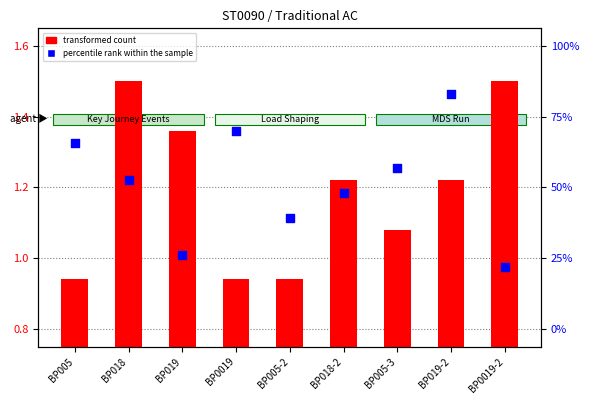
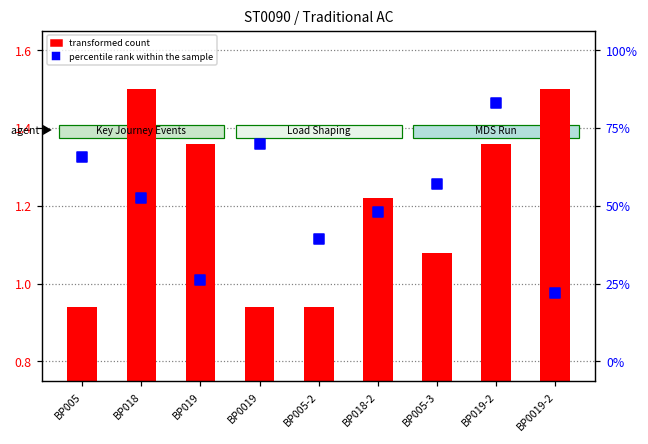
  {
    "transformed count": {
      "BP005": 0.94,
      "BP018": 1.50,
      "BP019": 1.36,
      "BP0019": 0.94,
      "BP005-2": 0.94,
      "BP018-2": 1.22,
      "BP005-3": 1.08,
-     "BP019-2": 1.22,
+     "BP019-2": 1.36,
      "BP0019-2": 1.50
    }
  }
